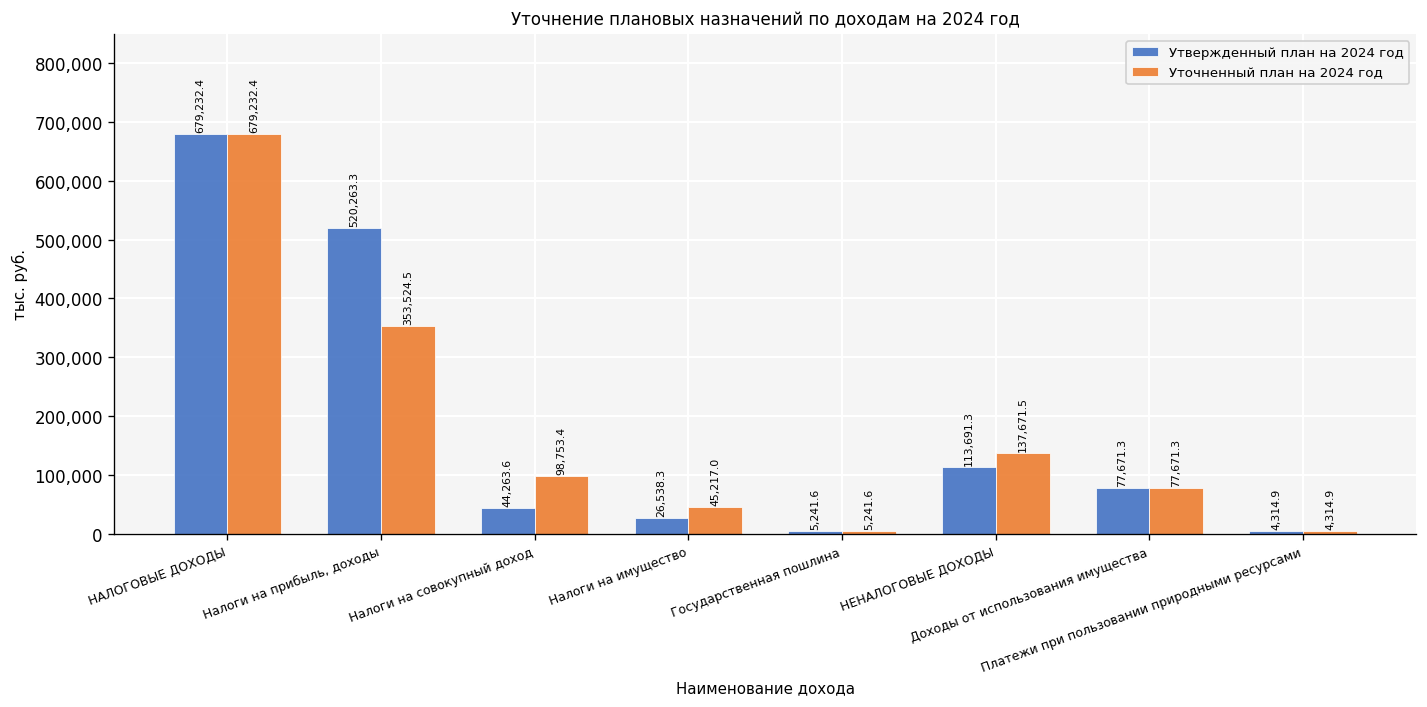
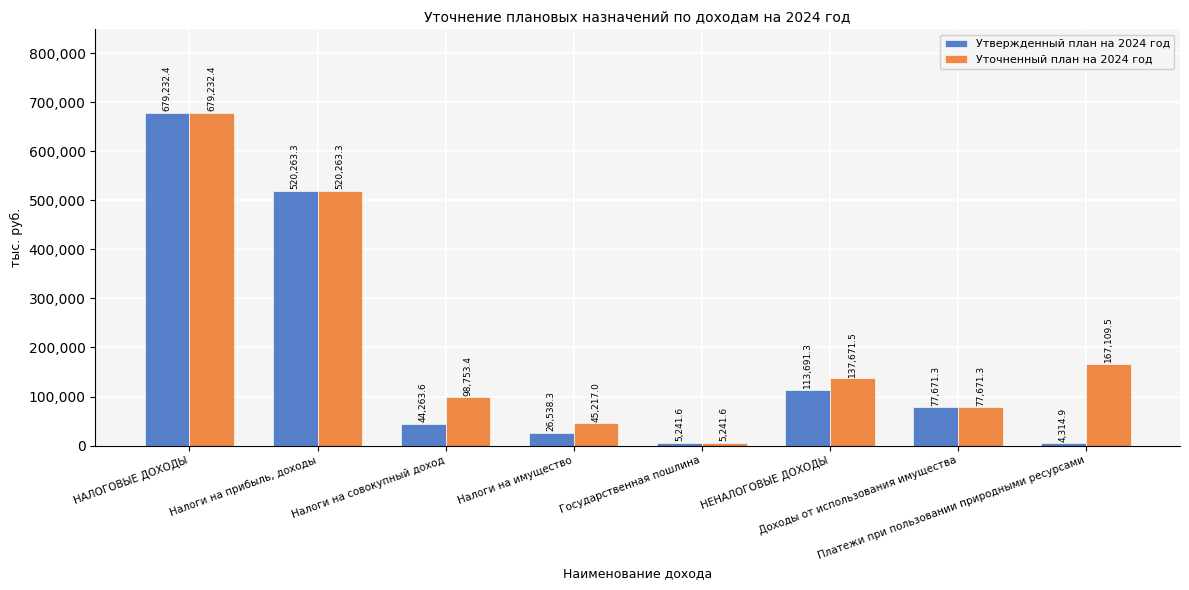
  {
    "Утвержденный план на 2024 год": {
      "НАЛОГОВЫЕ ДОХОДЫ": "679,232.4",
      "Налоги на прибыль, доходы": "520,263.3",
      "Налоги на совокупный доход": "44,263.6",
      "Налоги на имущество": "26,538.3",
      "Государственная пошлина": "5,241.6",
      "НЕНАЛОГОВЫЕ ДОХОДЫ": "113,691.3",
      "Доходы от использования имущества": "77,671.3",
      "Платежи при пользовании природными ресурсами": "4,314.9"
    },
    "Уточненный план на 2024 год": {
      "НАЛОГОВЫЕ ДОХОДЫ": "679,232.4",
-     "Налоги на прибыль, доходы": "353,524.5",
+     "Налоги на прибыль, доходы": "520,263.3",
      "Налоги на совокупный доход": "98,753.4",
      "Налоги на имущество": "45,217.0",
      "Государственная пошлина": "5,241.6",
      "НЕНАЛОГОВЫЕ ДОХОДЫ": "137,671.5",
      "Доходы от использования имущества": "77,671.3",
-     "Платежи при пользовании природными ресурсами": "4,314.9"
+     "Платежи при пользовании природными ресурсами": "167,109.5"
    }
  }
